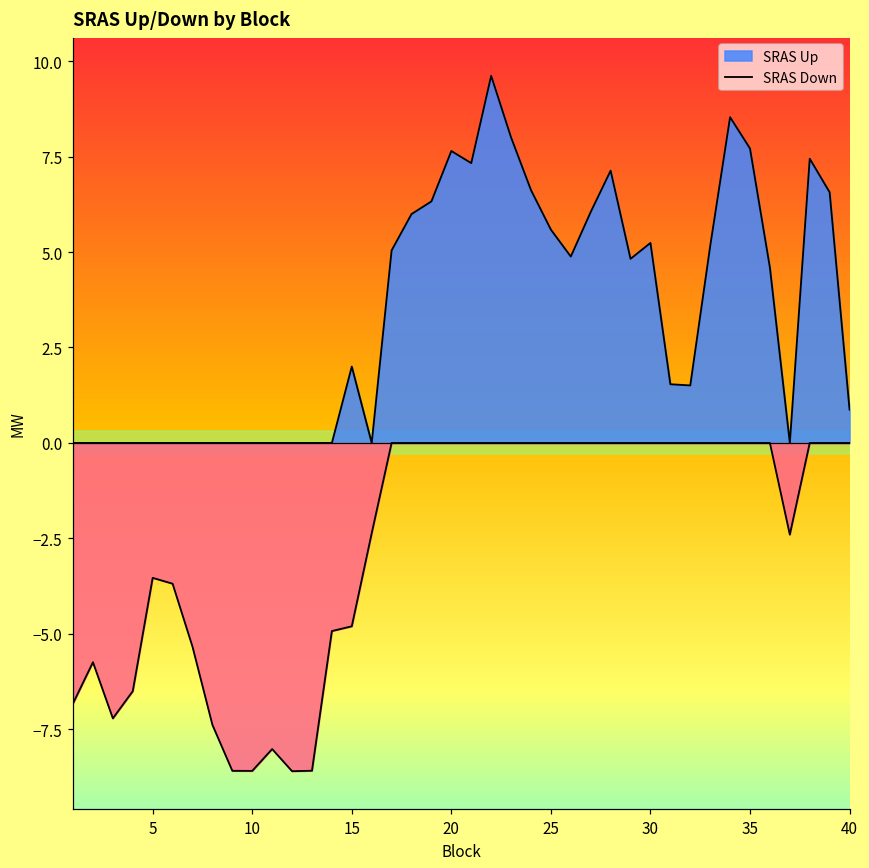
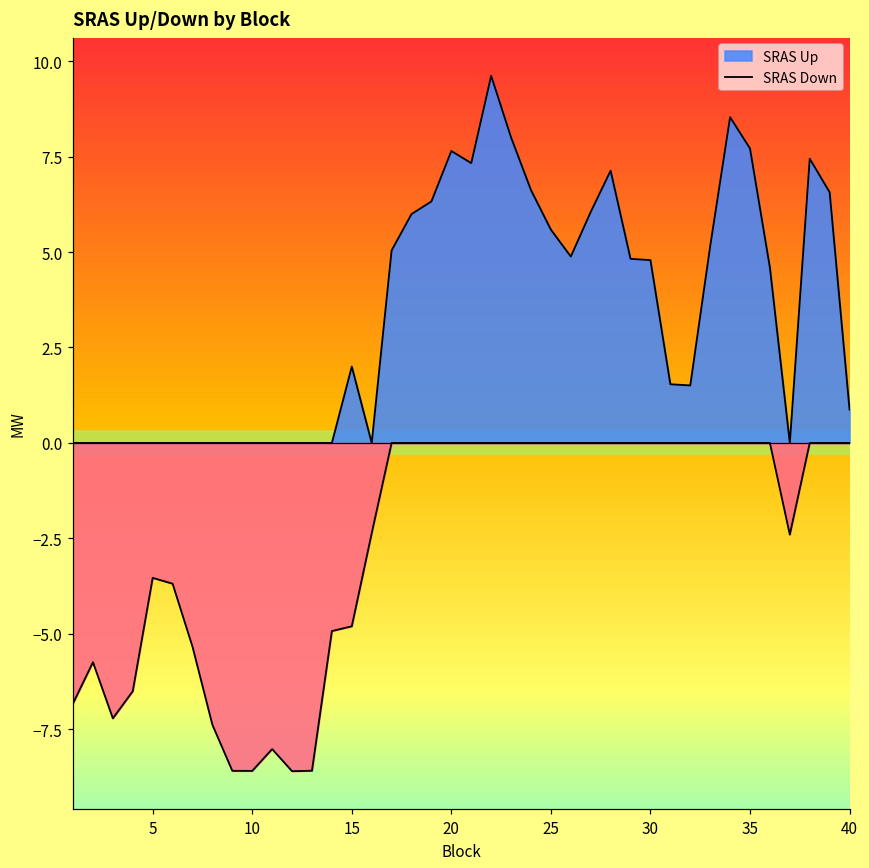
  {
    "SRAS Up": {
      "15": 2.0,
      "20": 7.6,
      "25": 5.6,
-     "30": 5.2,
+     "30": 4.8,
      "35": 7.7,
      "40": 0.9
    }
  }
